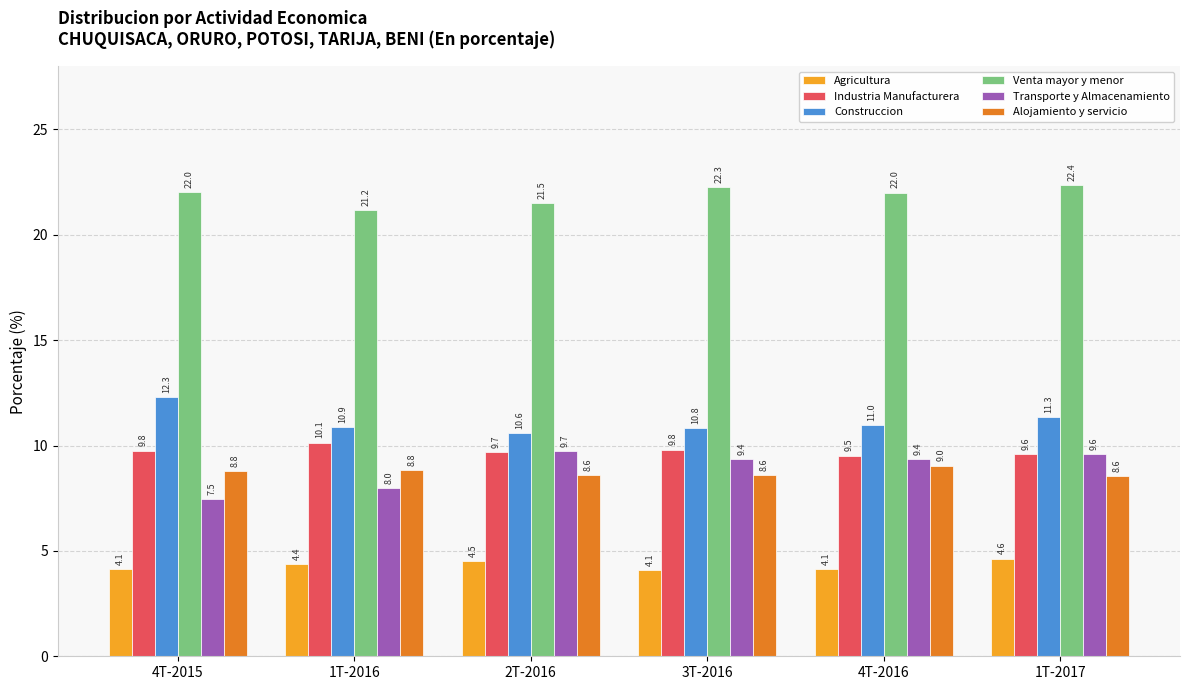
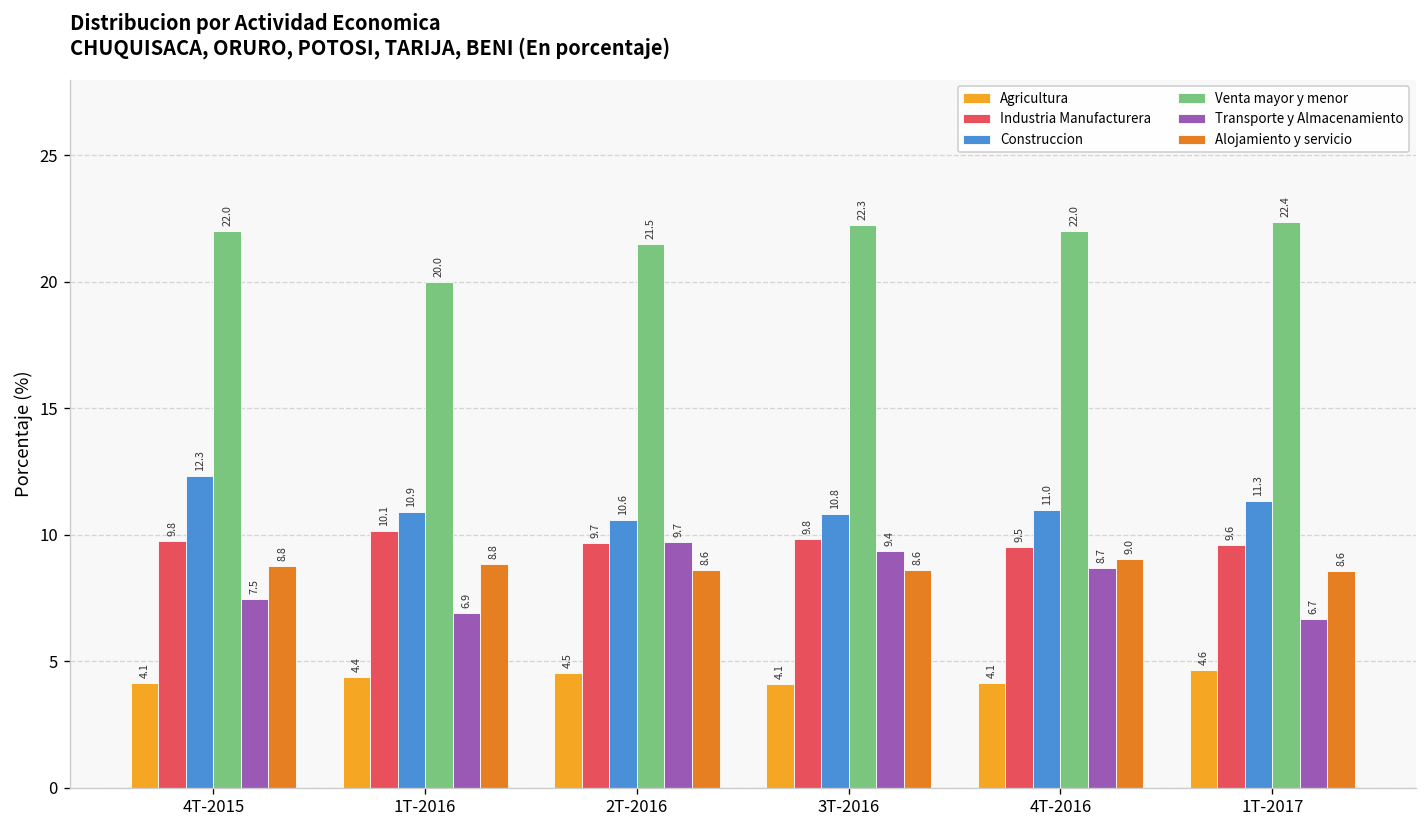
  {
    "Industria Manufacturera": {
      "4T-2015": 9.8,
      "1T-2016": 10.1,
      "2T-2016": 9.7,
      "3T-2016": 9.8,
      "4T-2016": 9.5,
      "1T-2017": 9.6
    },
    "Construccion": {
      "4T-2015": 12.3,
      "1T-2016": 10.9,
      "2T-2016": 10.6,
      "3T-2016": 10.8,
      "4T-2016": 11.0,
      "1T-2017": 11.3
    },
    "Venta mayor y menor": {
      "4T-2015": 22.0,
-     "1T-2016": 21.2,
+     "1T-2016": 20.0,
      "2T-2016": 21.5,
      "3T-2016": 22.3,
      "4T-2016": 22.0,
      "1T-2017": 22.4
    },
    "Transporte y Almacenamiento": {
      "4T-2015": 7.5,
-     "1T-2016": 8.0,
+     "1T-2016": 6.9,
      "2T-2016": 9.7,
      "3T-2016": 9.4,
-     "4T-2016": 9.4,
-     "1T-2017": 9.6
+     "4T-2016": 8.7,
+     "1T-2017": 6.7
    }
  }
